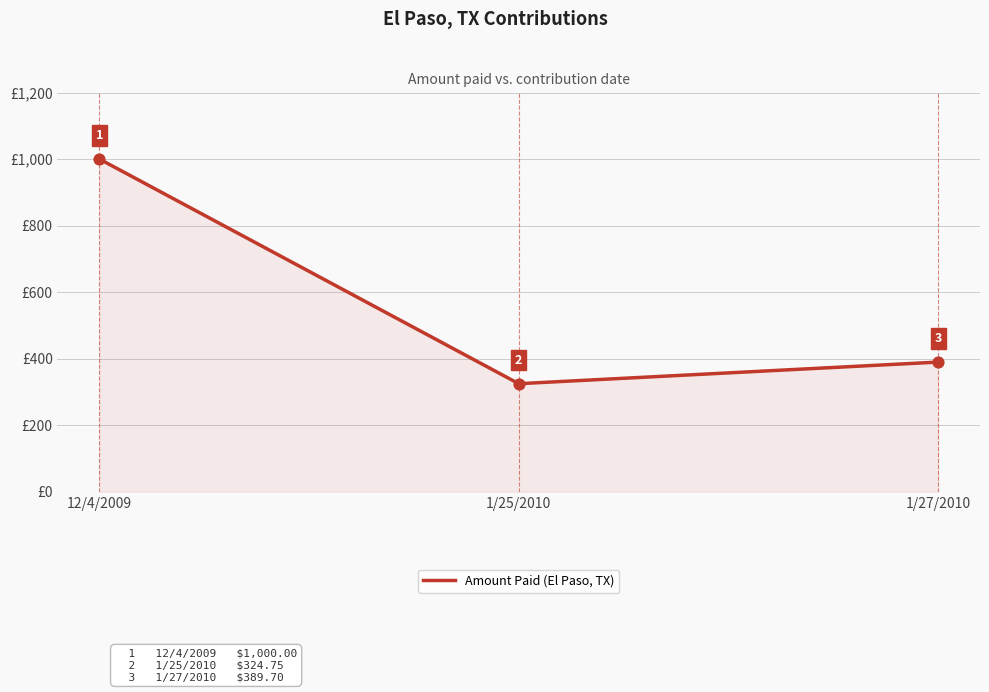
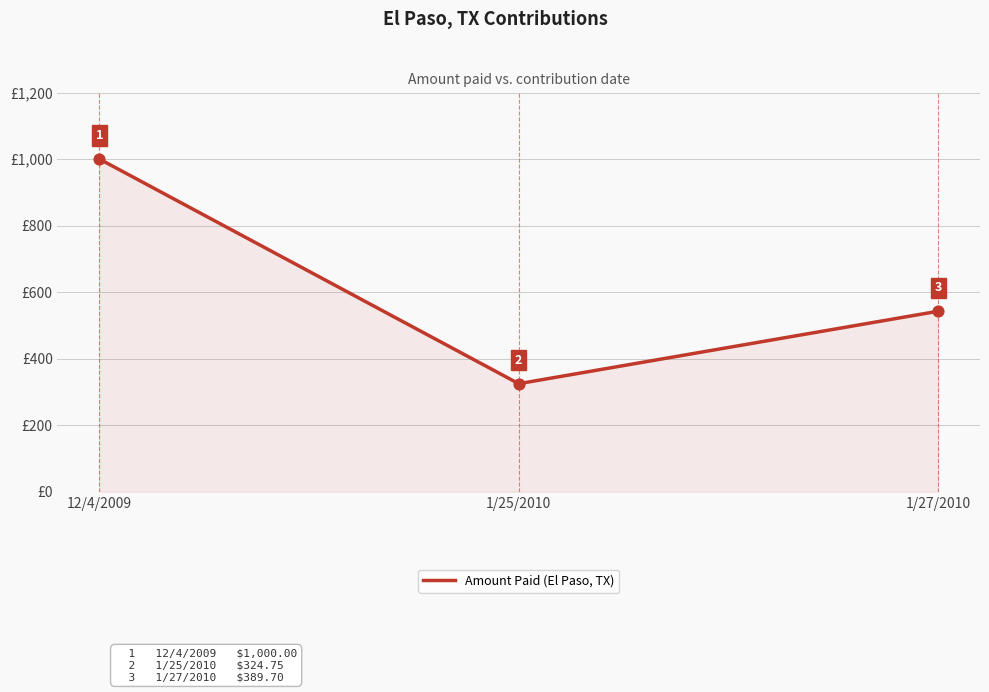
  {
-   "1/27/2010": "£390"
+   "1/27/2010": "£540"
  }
